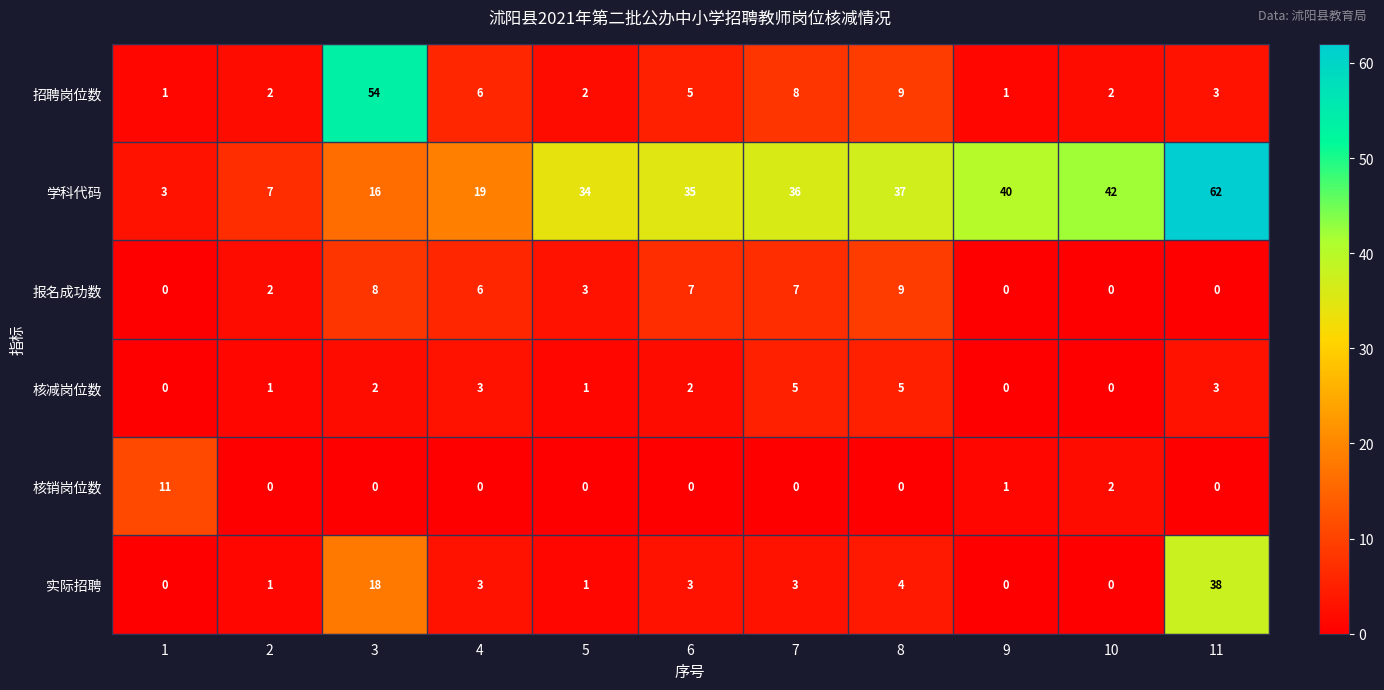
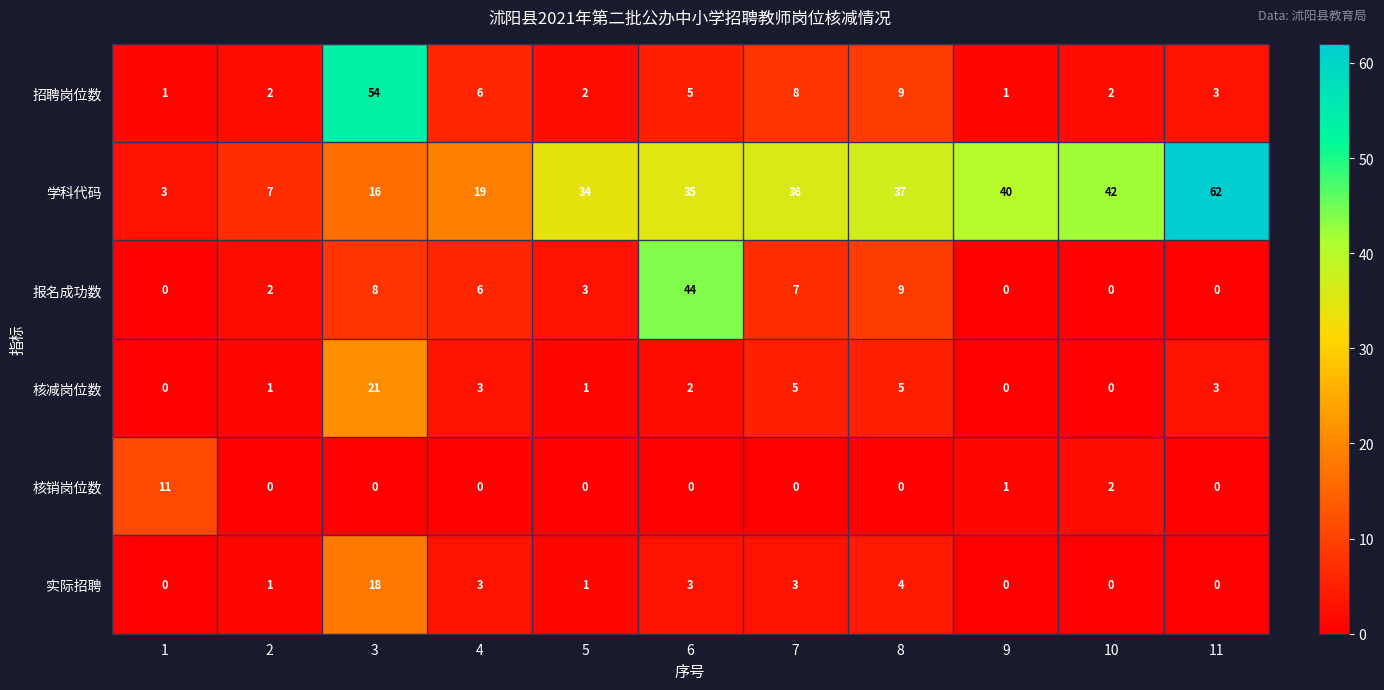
  {
    "招聘岗位数": {
      "1": 1,
      "2": 2,
      "3": 54,
      "4": 6,
      "5": 2,
      "6": 5,
      "7": 8,
      "8": 9,
      "9": 1,
      "10": 2,
      "11": 3
    },
    "学科代码": {
      "1": 3,
      "2": 7,
      "3": 16,
      "4": 19,
      "5": 34,
      "6": 35,
      "7": 36,
      "8": 37,
      "9": 40,
      "10": 42,
      "11": 62
    },
    "报名成功数": {
      "1": 0,
      "2": 2,
      "3": 8,
      "4": 6,
      "5": 3,
-     "6": 7,
+     "6": 44,
      "7": 7,
      "8": 9,
      "9": 0,
      "10": 0,
      "11": 0
    },
    "核减岗位数": {
      "1": 0,
      "2": 1,
-     "3": 2,
+     "3": 21,
      "4": 3,
      "5": 1,
      "6": 2,
      "7": 5,
      "8": 5,
      "9": 0,
      "10": 0,
      "11": 3
    },
    "核销岗位数": {
      "1": 11,
      "2": 0,
      "3": 0,
      "4": 0,
      "5": 0,
      "6": 0,
      "7": 0,
      "8": 0,
      "9": 1,
      "10": 2,
      "11": 0
    },
    "实际招聘": {
      "1": 0,
      "2": 1,
      "3": 18,
      "4": 3,
      "5": 1,
      "6": 3,
      "7": 3,
      "8": 4,
      "9": 0,
      "10": 0,
-     "11": 38
+     "11": 0
    }
  }
